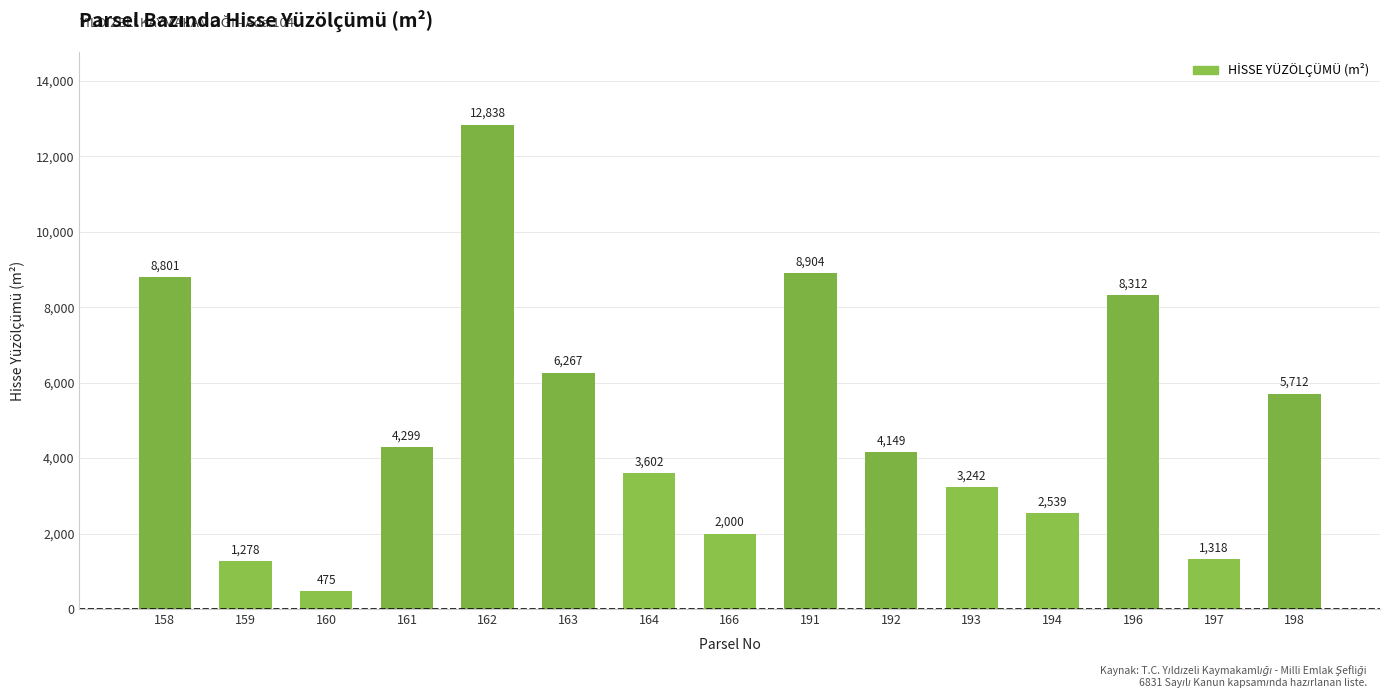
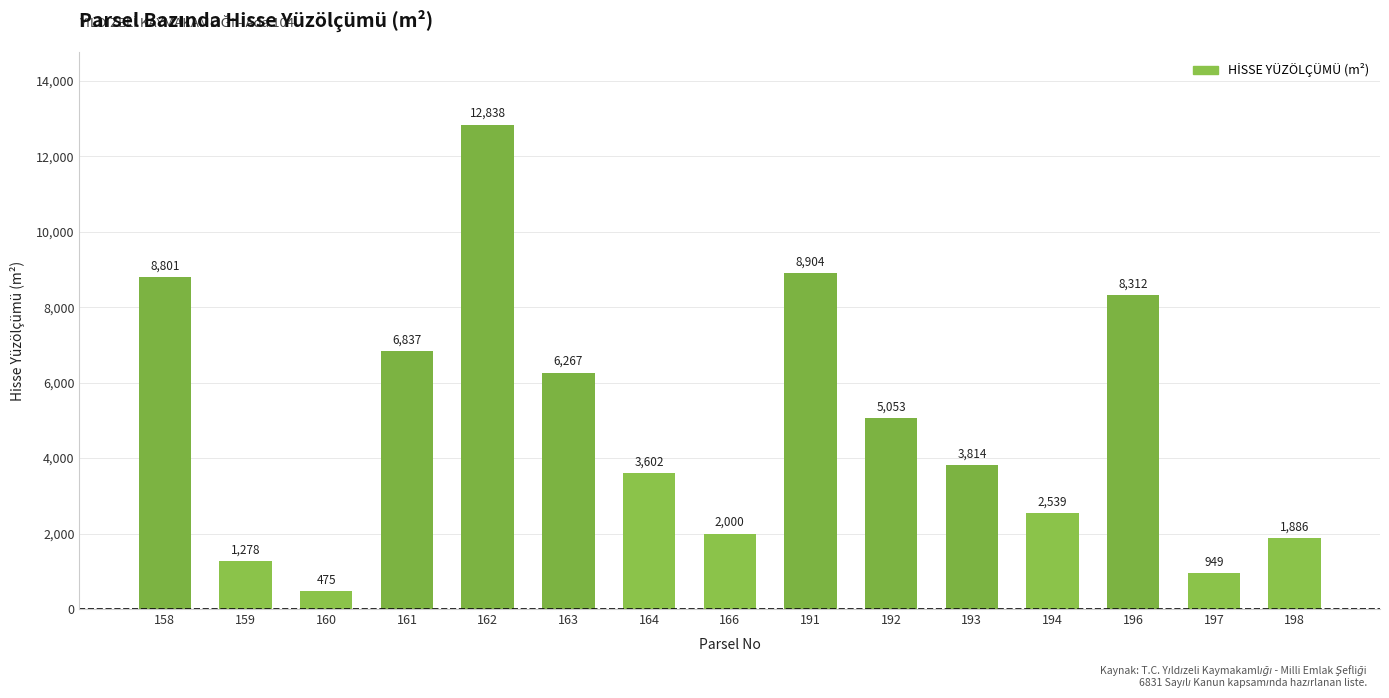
  {
    "158": "8,801",
    "159": "1,278",
    "160": "475",
-   "161": "4,299",
+   "161": "6,837",
    "162": "12,838",
    "163": "6,267",
    "164": "3,602",
    "166": "2,000",
    "191": "8,904",
-   "192": "4,149",
-   "193": "3,242",
+   "192": "5,053",
+   "193": "3,814",
    "194": "2,539",
    "196": "8,312",
-   "197": "1,318",
-   "198": "5,712"
+   "197": "949",
+   "198": "1,886"
  }
